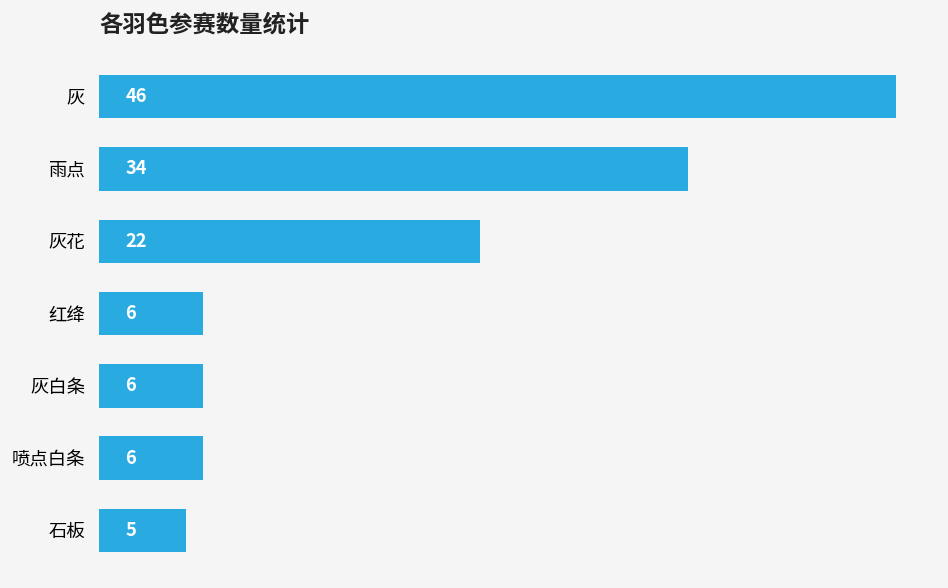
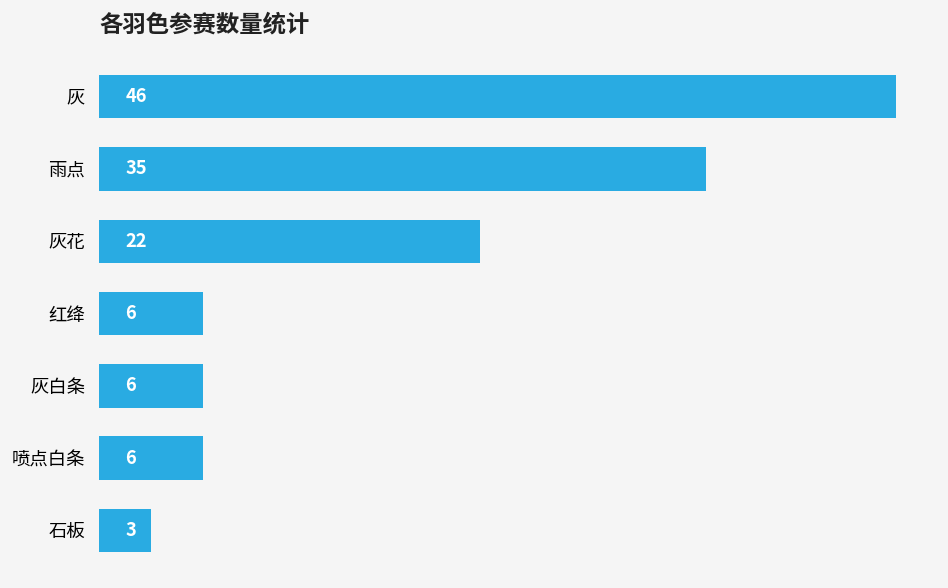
  {
    "灰": 46,
-   "雨点": 34,
+   "雨点": 35,
    "灰花": 22,
    "红绛": 6,
    "灰白条": 6,
    "喷点白条": 6,
-   "石板": 5
+   "石板": 3
  }
